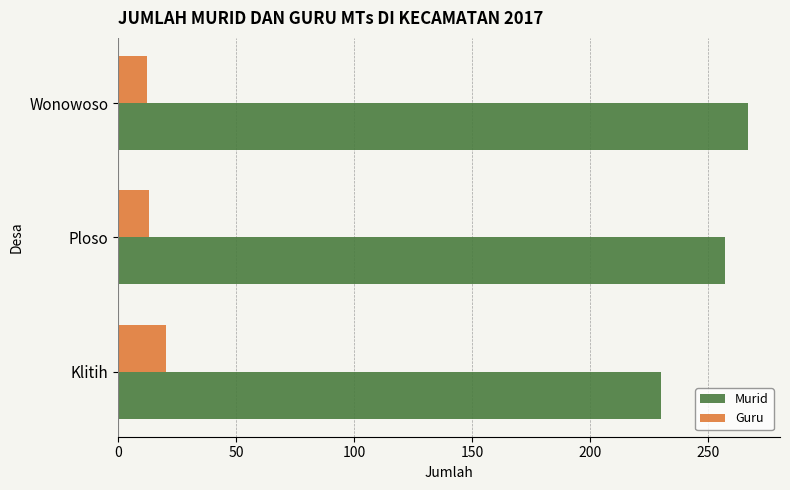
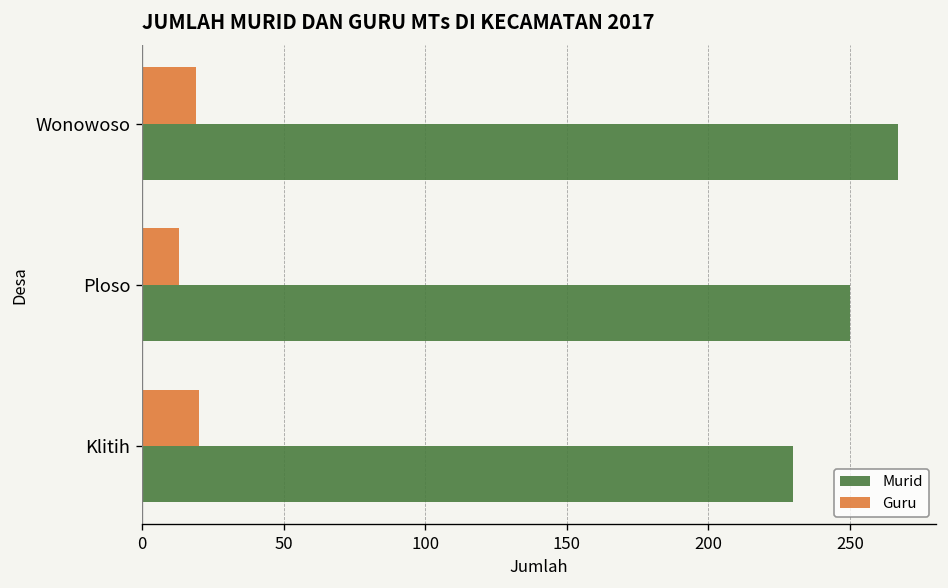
  {
    "Murid": {
      "Wonowoso": 267,
-     "Ploso": 257,
+     "Ploso": 250,
      "Klitih": 230
    },
    "Guru": {
-     "Wonowoso": 12,
+     "Wonowoso": 19,
      "Ploso": 13,
      "Klitih": 20
    }
  }
